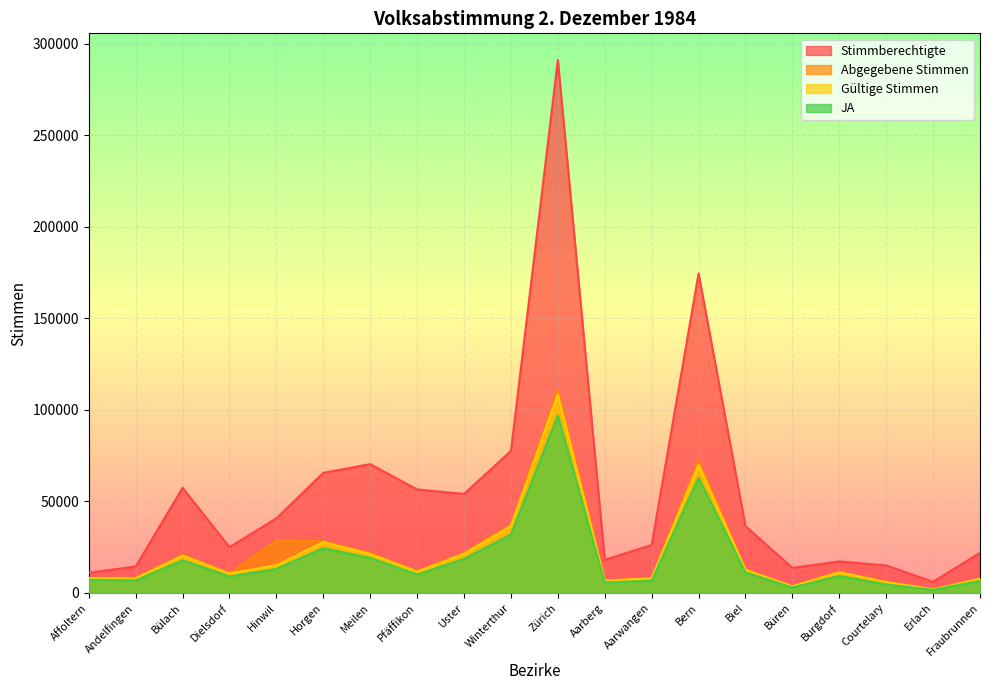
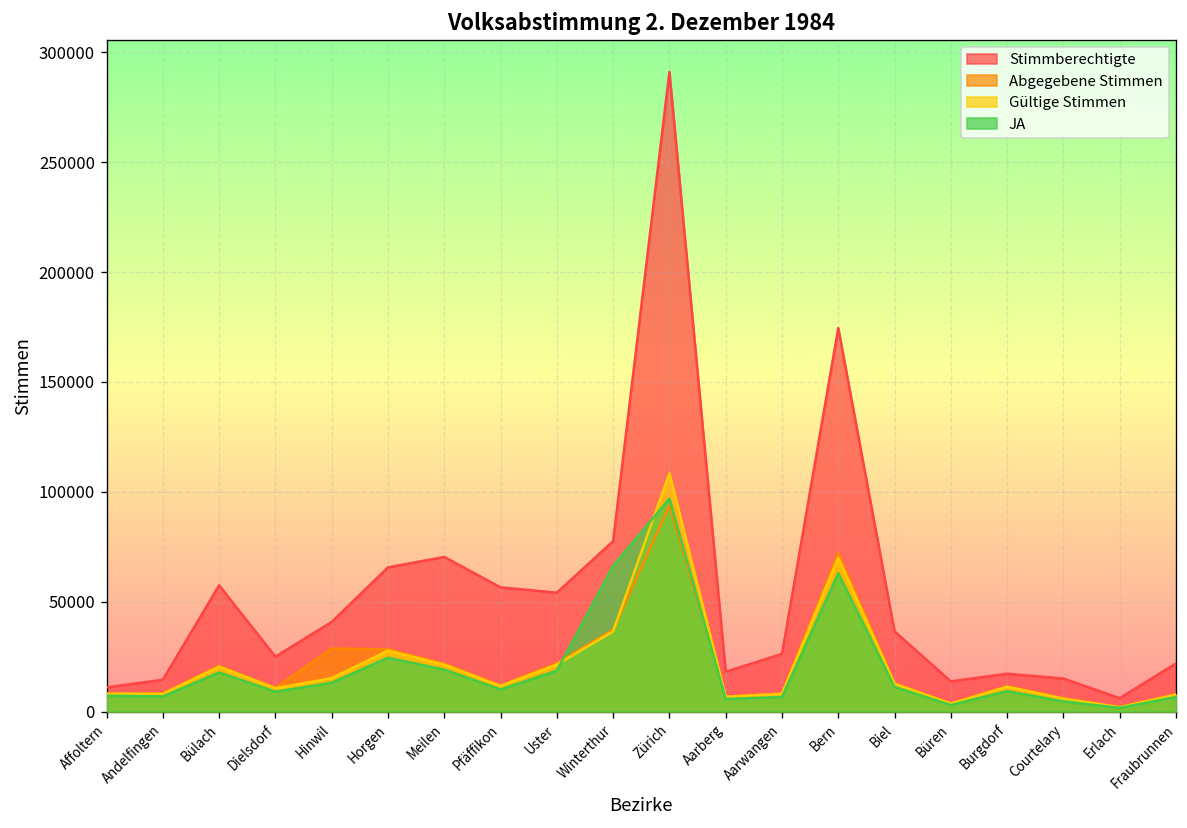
  {
    "Stimmberechtigte": {
      "Affoltern": 11000,
      "Andelfingen": 14000,
      "Bülach": 57000,
      "Dielsdorf": 25000,
      "Hinwil": 41000,
      "Horgen": 66000,
      "Meilen": 70000,
      "Pfäffikon": 57000,
      "Uster": 54000,
      "Winterthur": 78000,
      "Zürich": 291000,
      "Aarberg": 18000,
      "Aarwangen": 26000,
      "Bern": 174000,
      "Biel": 36000,
      "Büren": 14000,
      "Burgdorf": 17000,
      "Courtelary": 15000,
      "Erlach": 6000,
      "Fraubrunnen": 22000
    },
    "Abgegebene Stimmen": {
      "Hinwil": 29000,
-     "Zürich": 111000,
+     "Zürich": 94000,
      "Bern": 72000
    },
    "Gültige Stimmen": {
      "Hinwil": 15000,
      "Zürich": 108000,
      "Bern": 70000
    },
    "JA": {
      "Bülach": 18000,
      "Dielsdorf": 9000,
      "Hinwil": 13000,
      "Horgen": 24000,
      "Meilen": 19000,
      "Pfäffikon": 10000,
      "Uster": 19000,
-     "Winterthur": 32000,
+     "Winterthur": 66000,
      "Zürich": 97000,
      "Aarwangen": 7000,
      "Bern": 63000,
      "Biel": 11000,
      "Burgdorf": 9000
    }
  }
